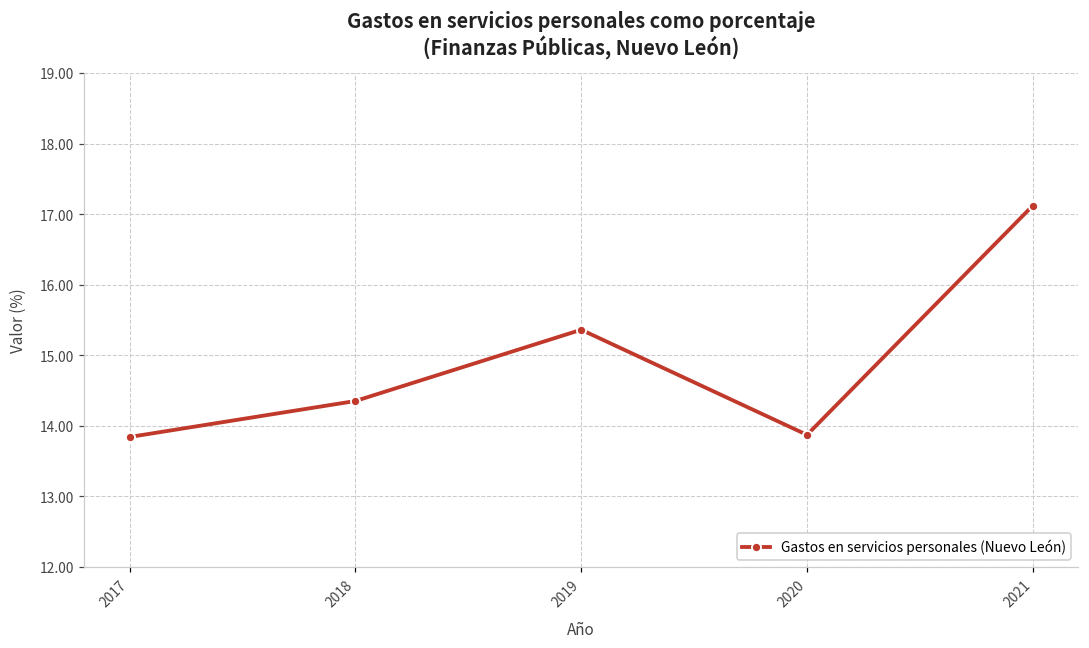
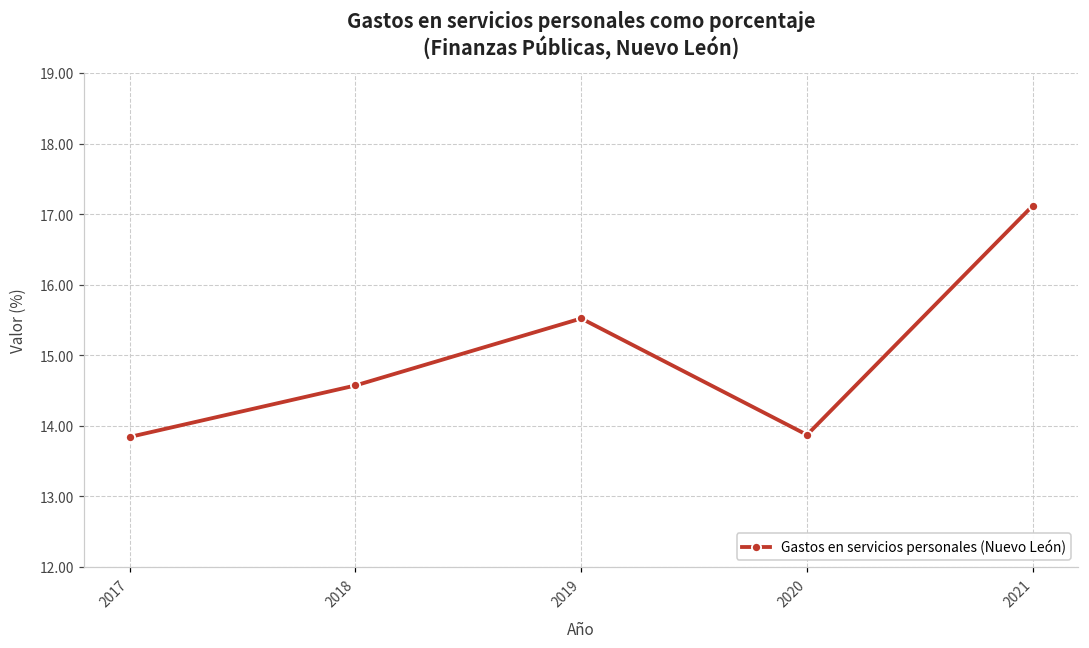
  {
    "2017": 13.8,
-   "2018": 14.4,
-   "2019": 15.4,
+   "2018": 14.6,
+   "2019": 15.5,
    "2020": 13.9,
    "2021": 17.1
  }
